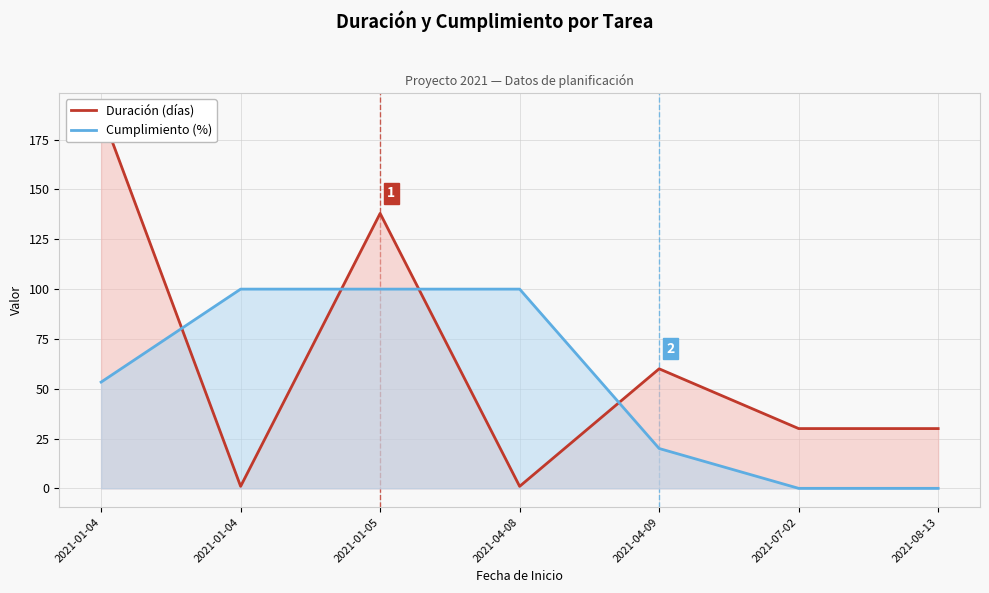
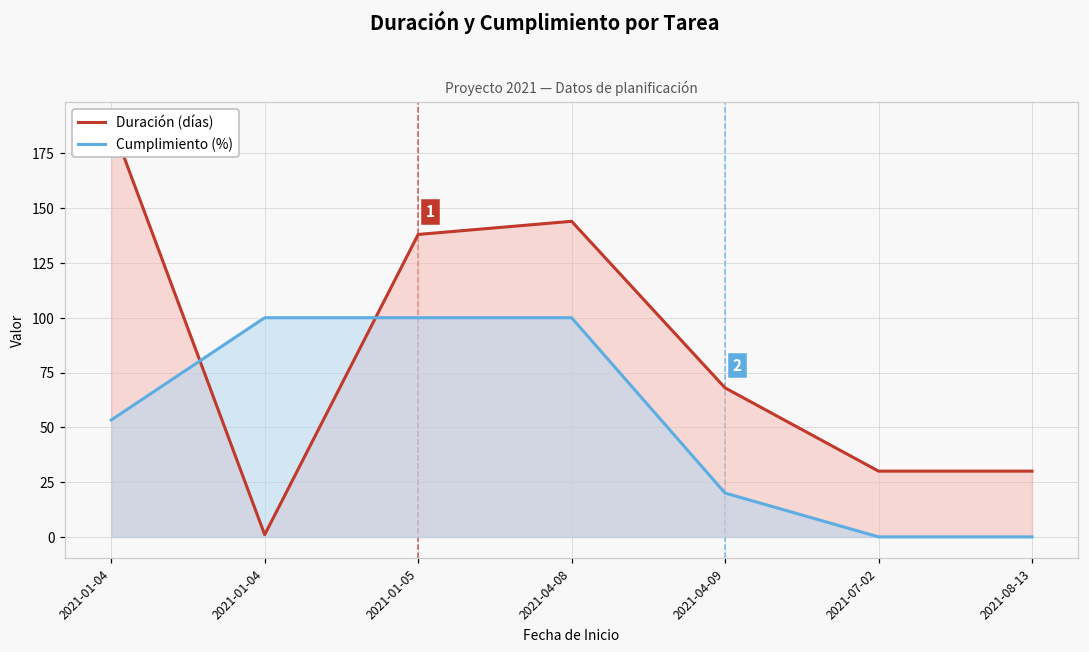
  {
    "Duración (días)": {
-     "2021-04-08": 1,
-     "2021-04-09": 60,
+     "2021-04-08": 144,
+     "2021-04-09": 68,
      "2021-07-02": 30,
      "2021-08-13": 30
    },
    "Cumplimiento (%)": {
      "2021-01-05": 100,
      "2021-04-08": 100,
      "2021-04-09": 20,
      "2021-07-02": 0,
      "2021-08-13": 0
    }
  }
